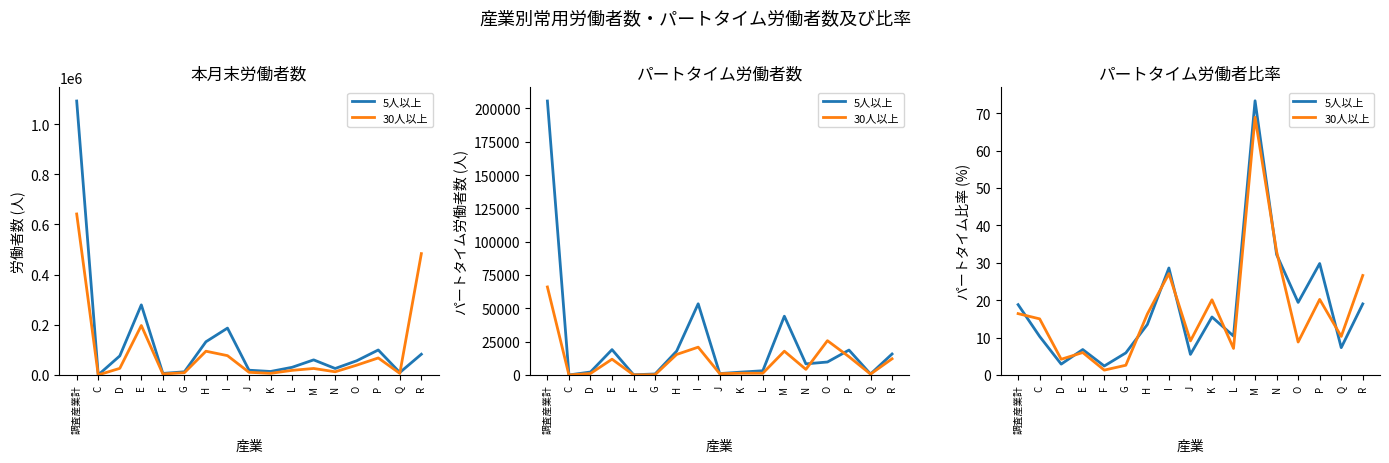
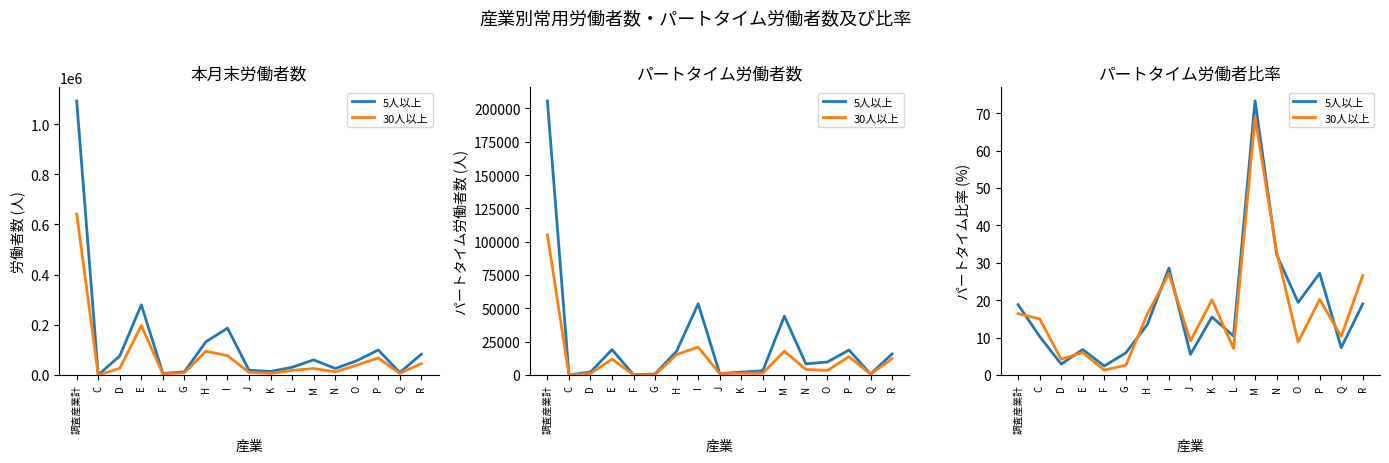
  {
    "本月末労働者数": {
      "5人以上": {
        "調査産業計": 1090000,
        "D": 80000,
        "E": 280000,
        "H": 130000,
        "L": 30000,
        "M": 60000,
        "N": 30000,
        "O": 60000,
        "P": 100000,
        "R": 80000
      },
      "30人以上": {
        "調査産業計": 640000,
        "D": 30000,
        "E": 200000,
        "H": 90000,
        "L": 20000,
        "M": 30000,
        "N": 10000,
        "O": 40000,
        "P": 70000,
-       "R": 480000
+       "R": 50000
      }
    },
    "パートタイム労働者数": {
      "5人以上": {
        "調査産業計": 205000,
        "E": 19000,
        "H": 18000,
        "M": 44000,
        "N": 8000,
        "O": 10000,
        "P": 19000,
        "R": 16000
      },
      "30人以上": {
-       "調査産業計": 66000,
+       "調査産業計": 105000,
        "E": 12000,
        "H": 15000,
        "M": 18000,
        "N": 4000,
-       "O": 26000,
+       "O": 3000,
        "P": 14000,
        "R": 12000
      }
    },
    "パートタイム労働者比率": {
      "5人以上": {
        "調査産業計": 19,
        "C": 10,
        "D": 3,
        "E": 7,
        "F": 2,
        "G": 6,
        "H": 14,
        "J": 6,
        "K": 16,
        "L": 10,
        "M": 73,
        "N": 32,
        "O": 19,
-       "P": 30,
+       "P": 27,
        "Q": 7,
        "R": 19
      },
      "30人以上": {
        "調査産業計": 16,
        "C": 15,
        "D": 4,
        "E": 6,
        "F": 1,
        "G": 3,
        "H": 16,
        "J": 9,
        "K": 20,
        "L": 7,
        "M": 69,
        "N": 33,
        "O": 9,
        "P": 20,
        "Q": 10,
        "R": 27
      }
    }
  }
